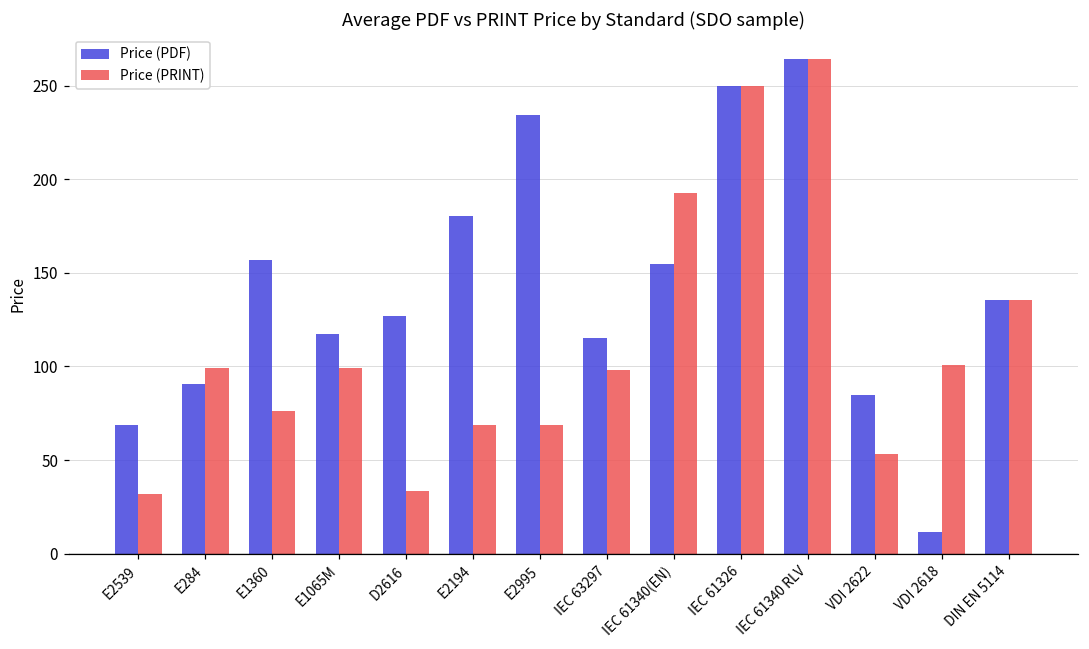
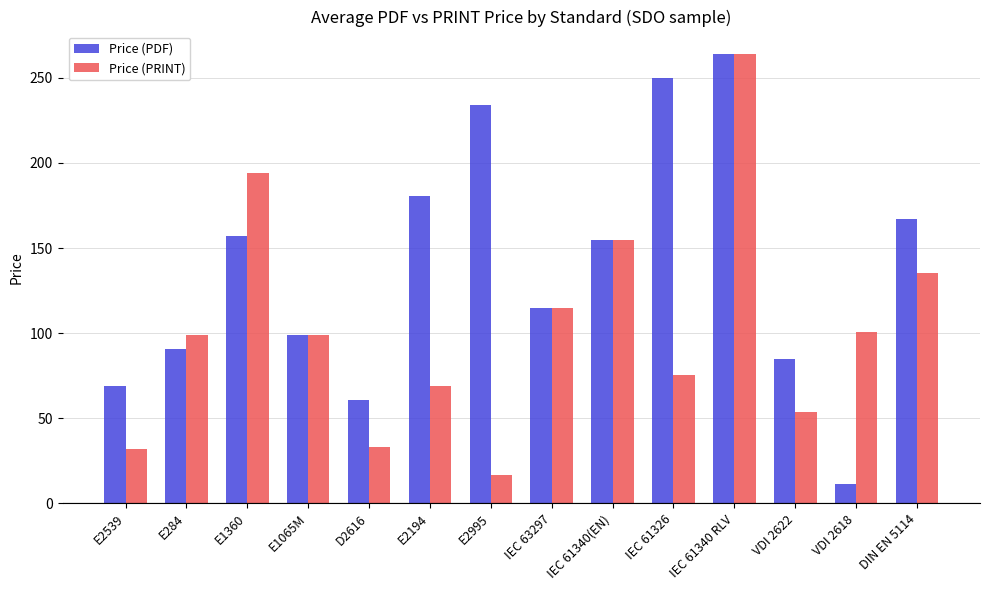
  {
    "Price (PDF)": {
      "E2539": 69,
      "E284": 91,
      "E1360": 157,
-     "E1065M": 118,
-     "D2616": 127,
+     "E1065M": 99,
+     "D2616": 61,
      "E2194": 181,
      "E2995": 234,
      "IEC 63297": 115,
      "IEC 61340(EN)": 155,
      "IEC 61326": 250,
      "IEC 61340 RLV": 264,
      "VDI 2622": 85,
      "VDI 2618": 11,
-     "DIN EN 5114": 135
+     "DIN EN 5114": 167
    },
    "Price (PRINT)": {
      "E2539": 32,
      "E284": 99,
-     "E1360": 76,
+     "E1360": 194,
      "E1065M": 99,
      "D2616": 33,
      "E2194": 69,
-     "E2995": 69,
-     "IEC 63297": 98,
-     "IEC 61340(EN)": 193,
-     "IEC 61326": 250,
+     "E2995": 17,
+     "IEC 63297": 115,
+     "IEC 61340(EN)": 155,
+     "IEC 61326": 76,
      "IEC 61340 RLV": 264,
      "VDI 2622": 53,
      "VDI 2618": 101,
      "DIN EN 5114": 135
    }
  }
